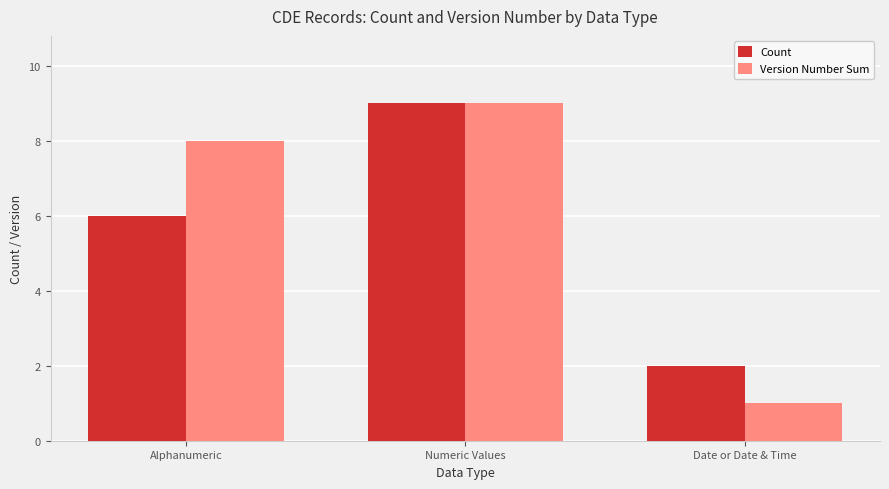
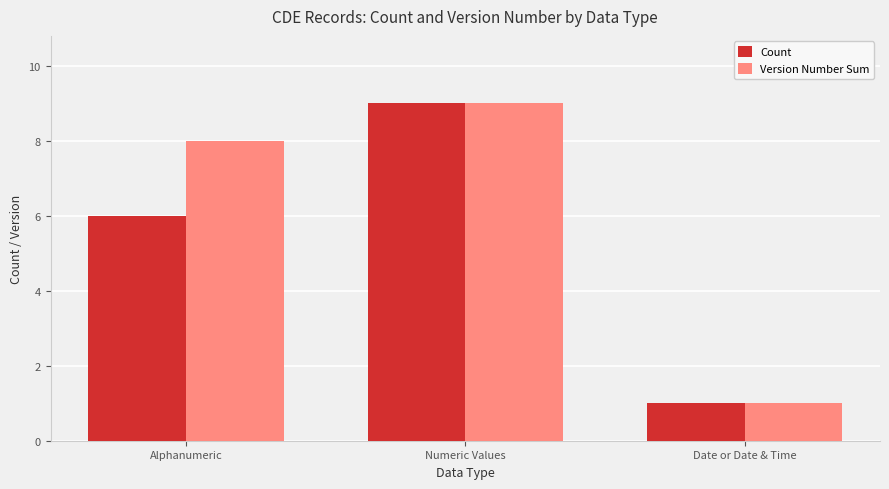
  {
    "Count": {
      "Alphanumeric": 6,
      "Numeric Values": 9,
-     "Date or Date & Time": 2
+     "Date or Date & Time": 1
    },
    "Version Number Sum": {
      "Alphanumeric": 8,
      "Numeric Values": 9,
      "Date or Date & Time": 1
    }
  }
